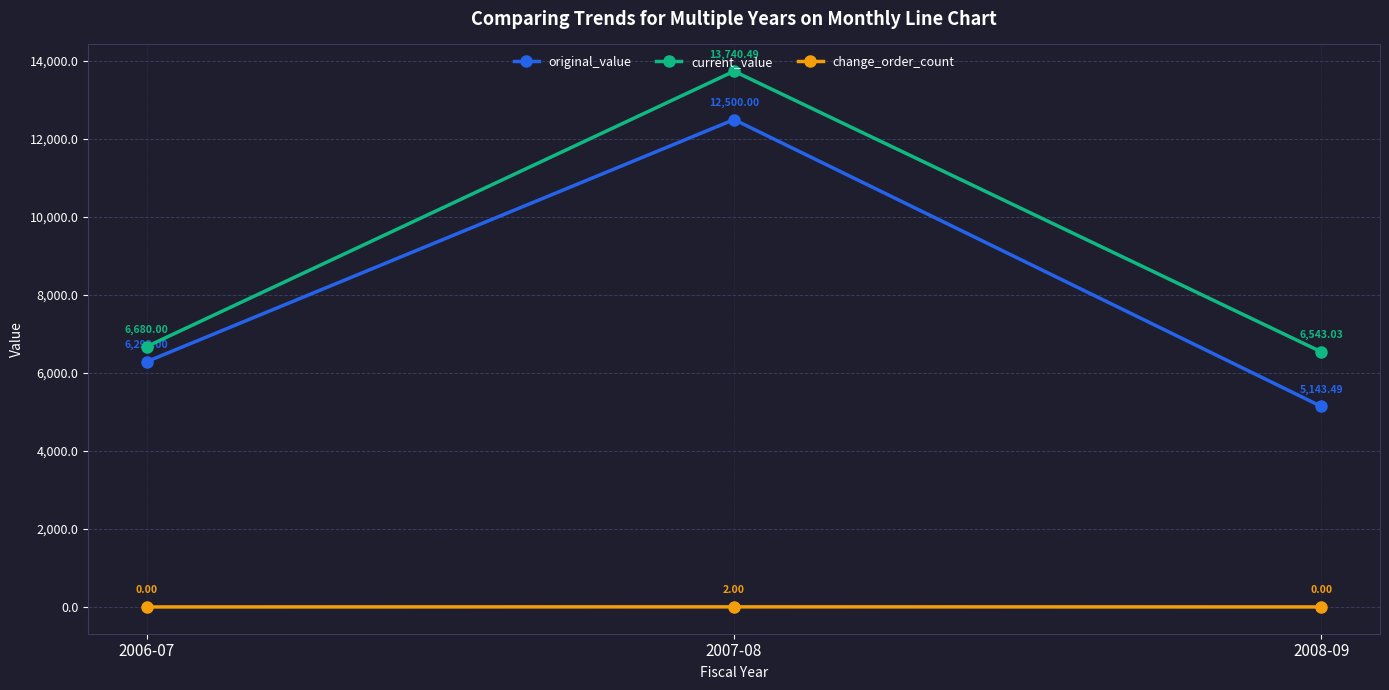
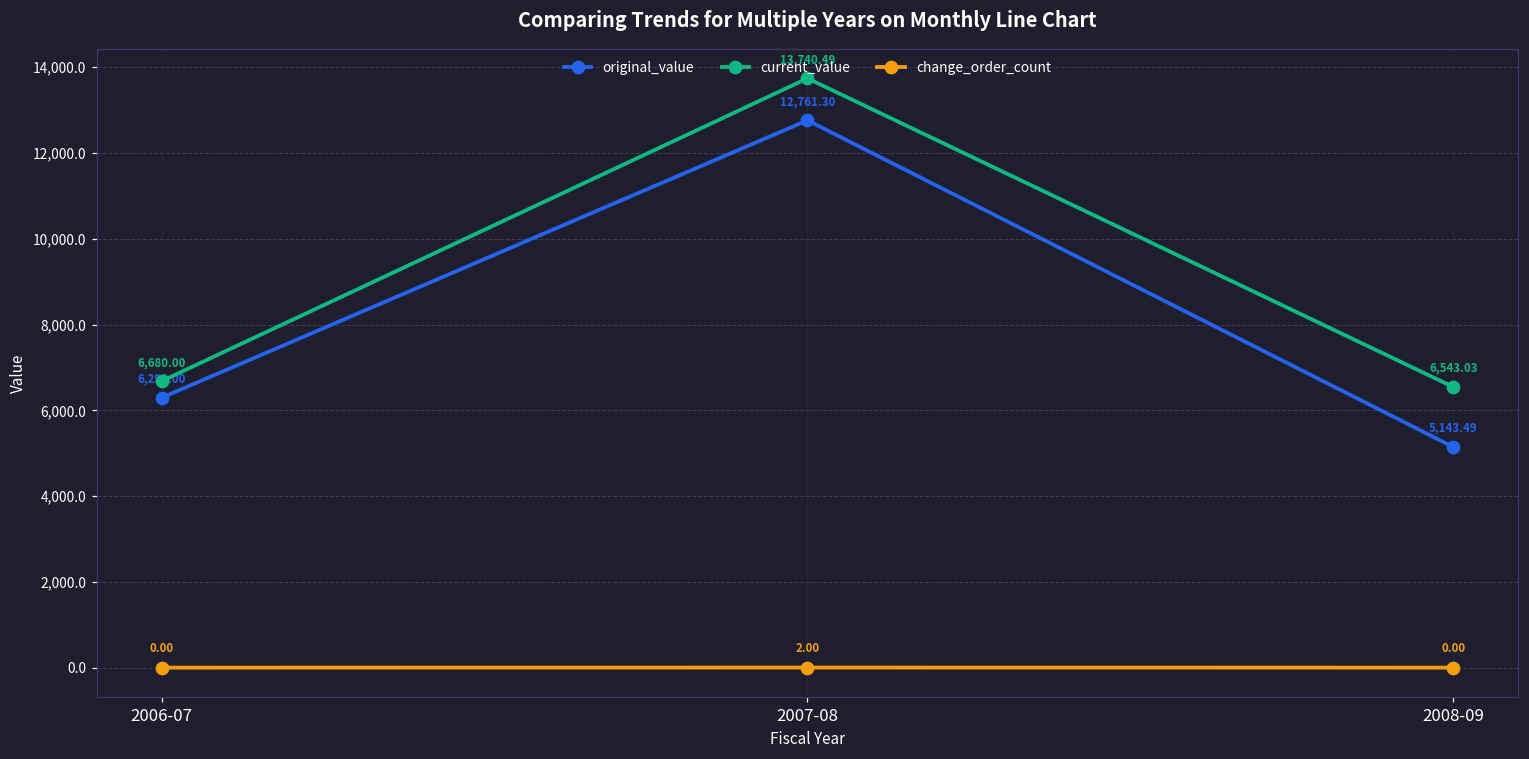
  {
    "original_value": {
-     "2007-08": "12,500.00",
+     "2007-08": "12,761.30",
      "2008-09": "5,143.49"
    },
    "current_value": {
      "2006-07": "6,680.00",
      "2007-08": "13,740.49",
      "2008-09": "6,543.03"
    },
    "change_order_count": {
      "2006-07": "0.00",
      "2007-08": "2.00",
      "2008-09": "0.00"
    }
  }
